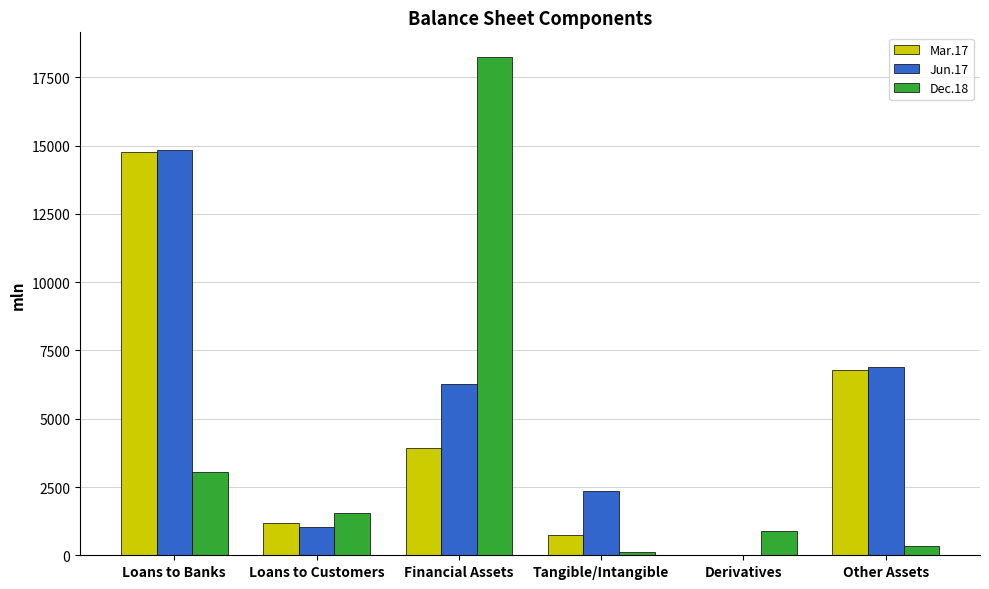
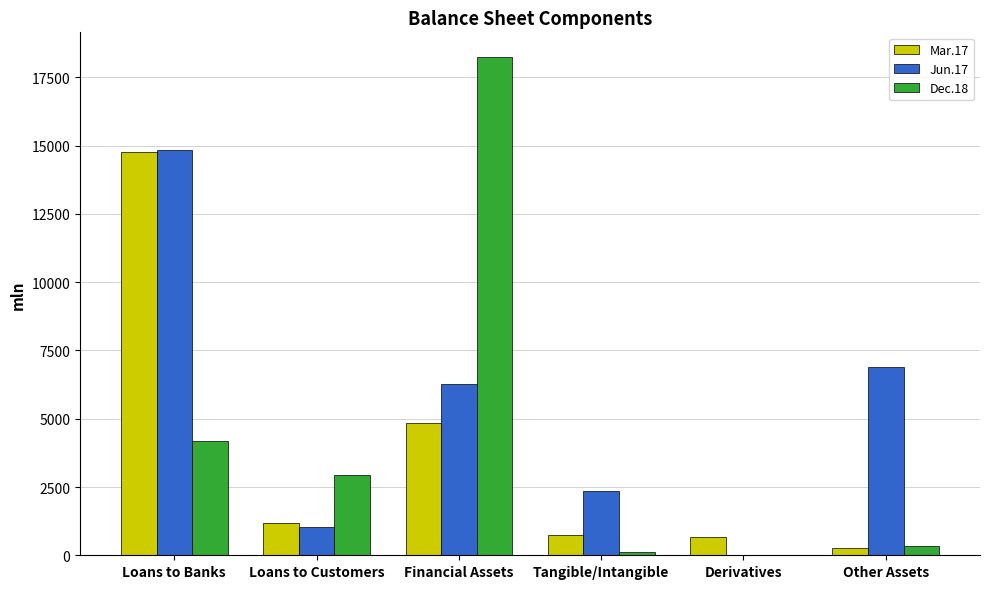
  {
    "Mar.17": {
      "Loans to Banks": 14800,
      "Loans to Customers": 1200,
-     "Financial Assets": 3900,
+     "Financial Assets": 4800,
      "Tangible/Intangible": 700,
-     "Derivatives": 0,
-     "Other Assets": 6800
+     "Derivatives": 700,
+     "Other Assets": 300
    },
    "Jun.17": {
      "Loans to Banks": 14800,
      "Loans to Customers": 1000,
      "Financial Assets": 6300,
      "Tangible/Intangible": 2400,
      "Other Assets": 6900
    },
    "Dec.18": {
-     "Loans to Banks": 3100,
-     "Loans to Customers": 1500,
+     "Loans to Banks": 4200,
+     "Loans to Customers": 3000,
      "Financial Assets": 18200,
      "Tangible/Intangible": 100,
-     "Derivatives": 900,
+     "Derivatives": 0,
      "Other Assets": 400
    }
  }
